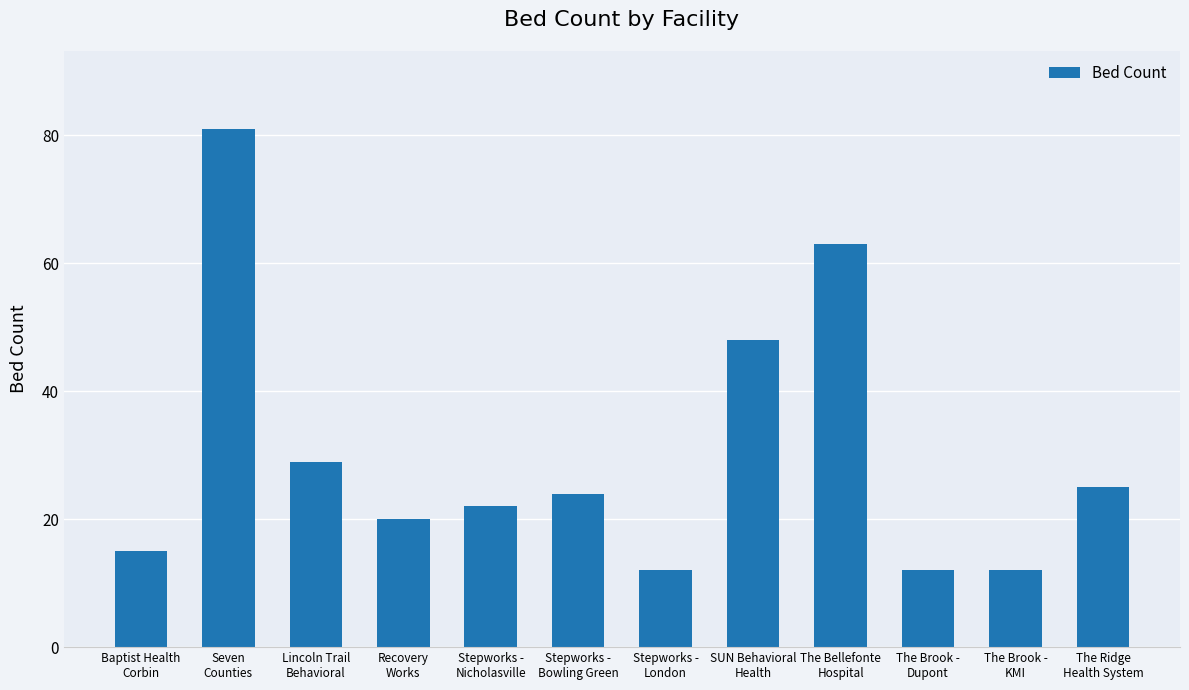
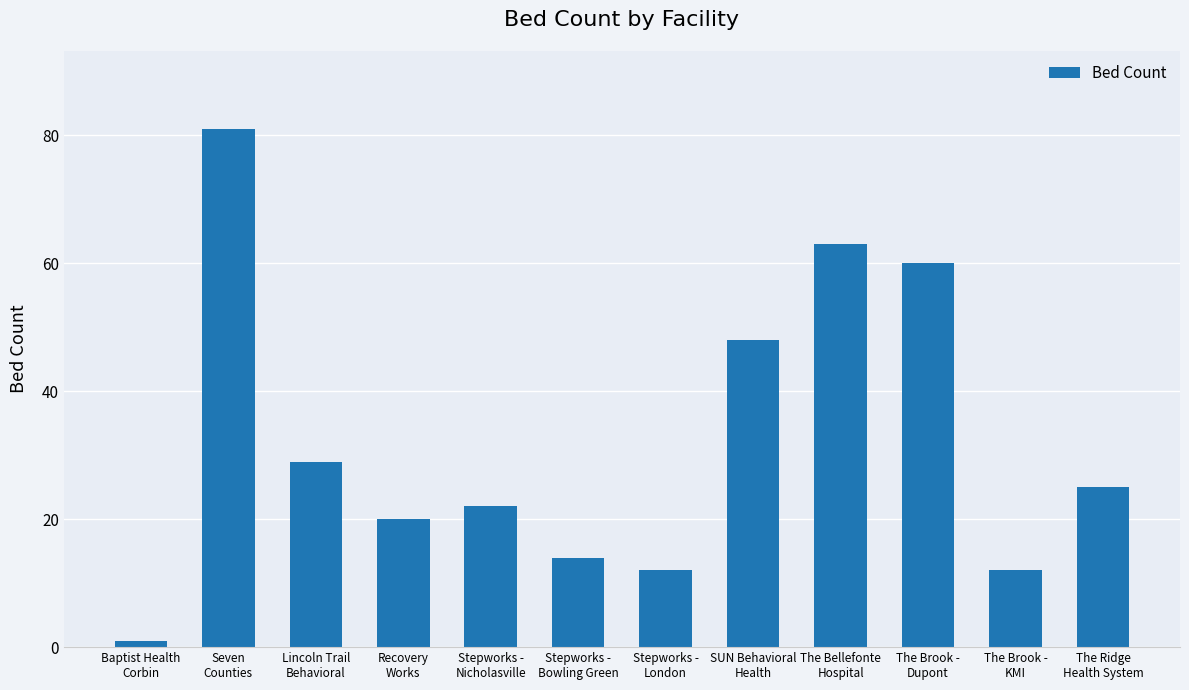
  {
-   "Baptist Health Corbin": 15,
+   "Baptist Health Corbin": 1,
    "Seven Counties": 81,
    "Lincoln Trail Behavioral": 29,
    "Recovery Works": 20,
    "Stepworks - Nicholasville": 22,
-   "Stepworks - Bowling Green": 24,
+   "Stepworks - Bowling Green": 14,
    "Stepworks - London": 12,
    "SUN Behavioral Health": 48,
    "The Bellefonte Hospital": 63,
-   "The Brook - Dupont": 12,
+   "The Brook - Dupont": 60,
    "The Brook - KMI": 12,
    "The Ridge Health System": 25
  }
